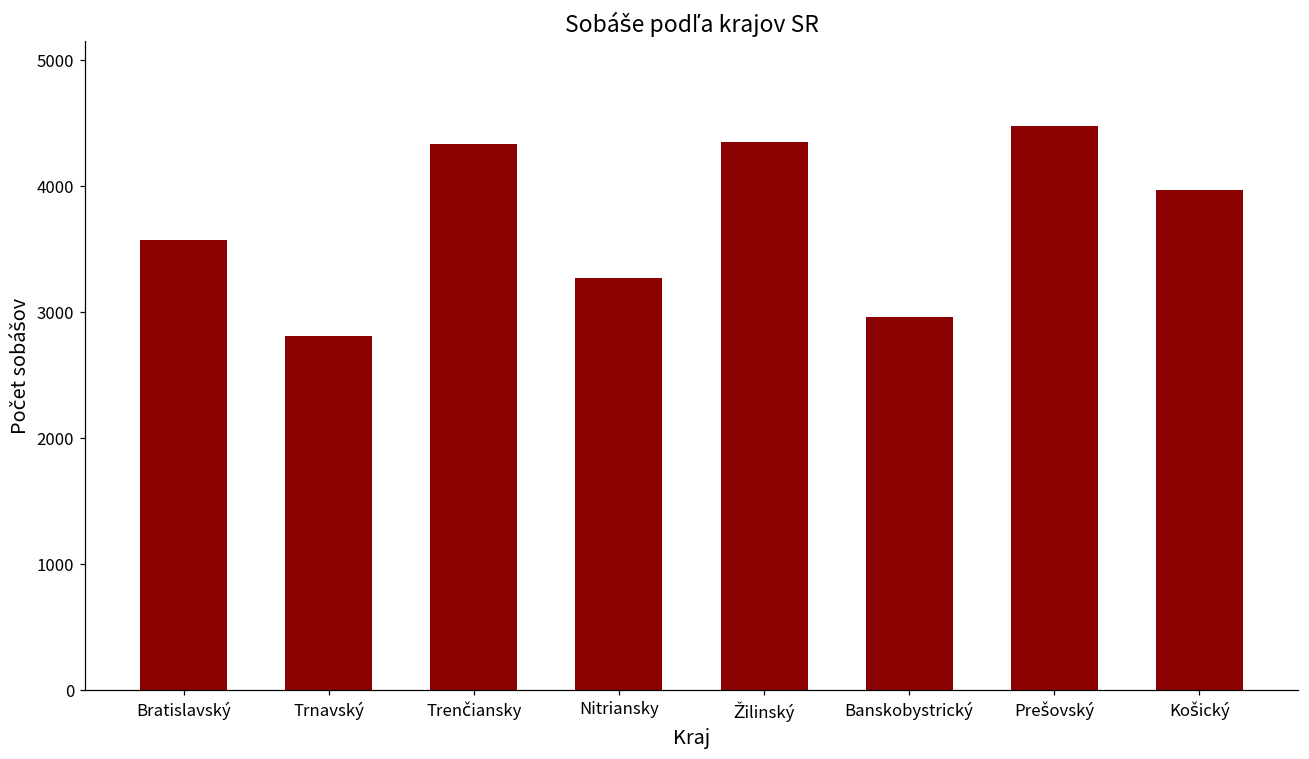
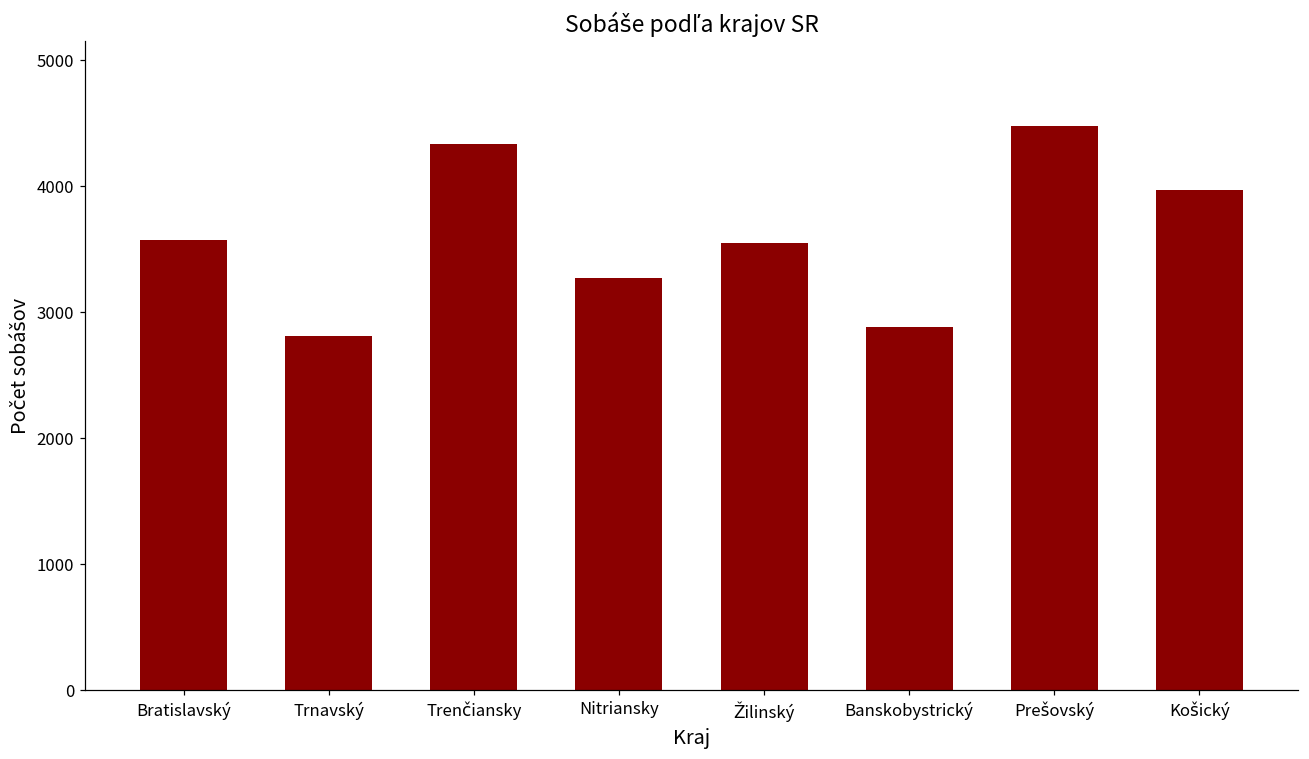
  {
    "Bratislavský": 3580,
    "Trnavský": 2810,
    "Trenčiansky": 4340,
    "Nitriansky": 3270,
-   "Žilinský": 4350,
-   "Banskobystrický": 2960,
+   "Žilinský": 3550,
+   "Banskobystrický": 2890,
    "Prešovský": 4480,
    "Košický": 3970
  }
